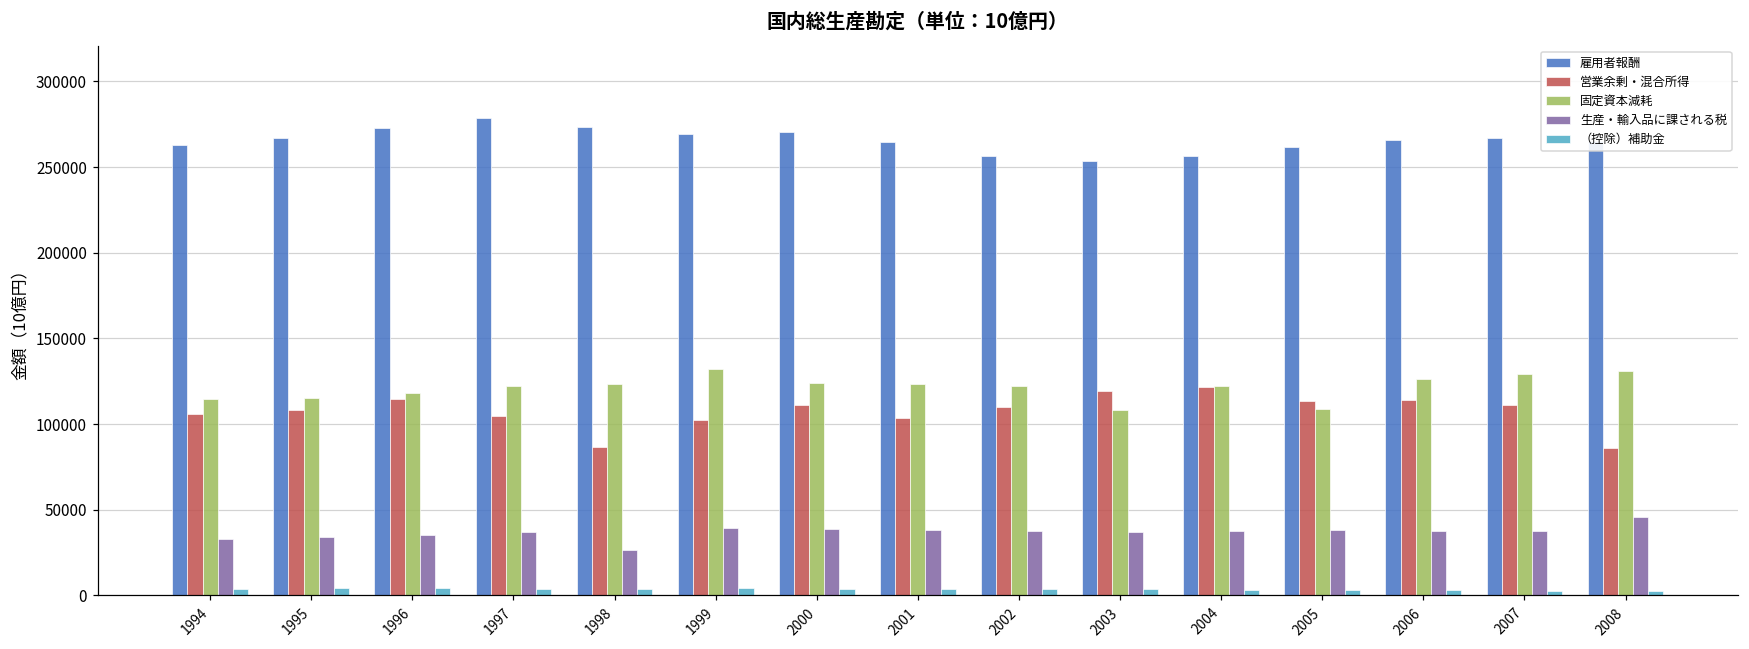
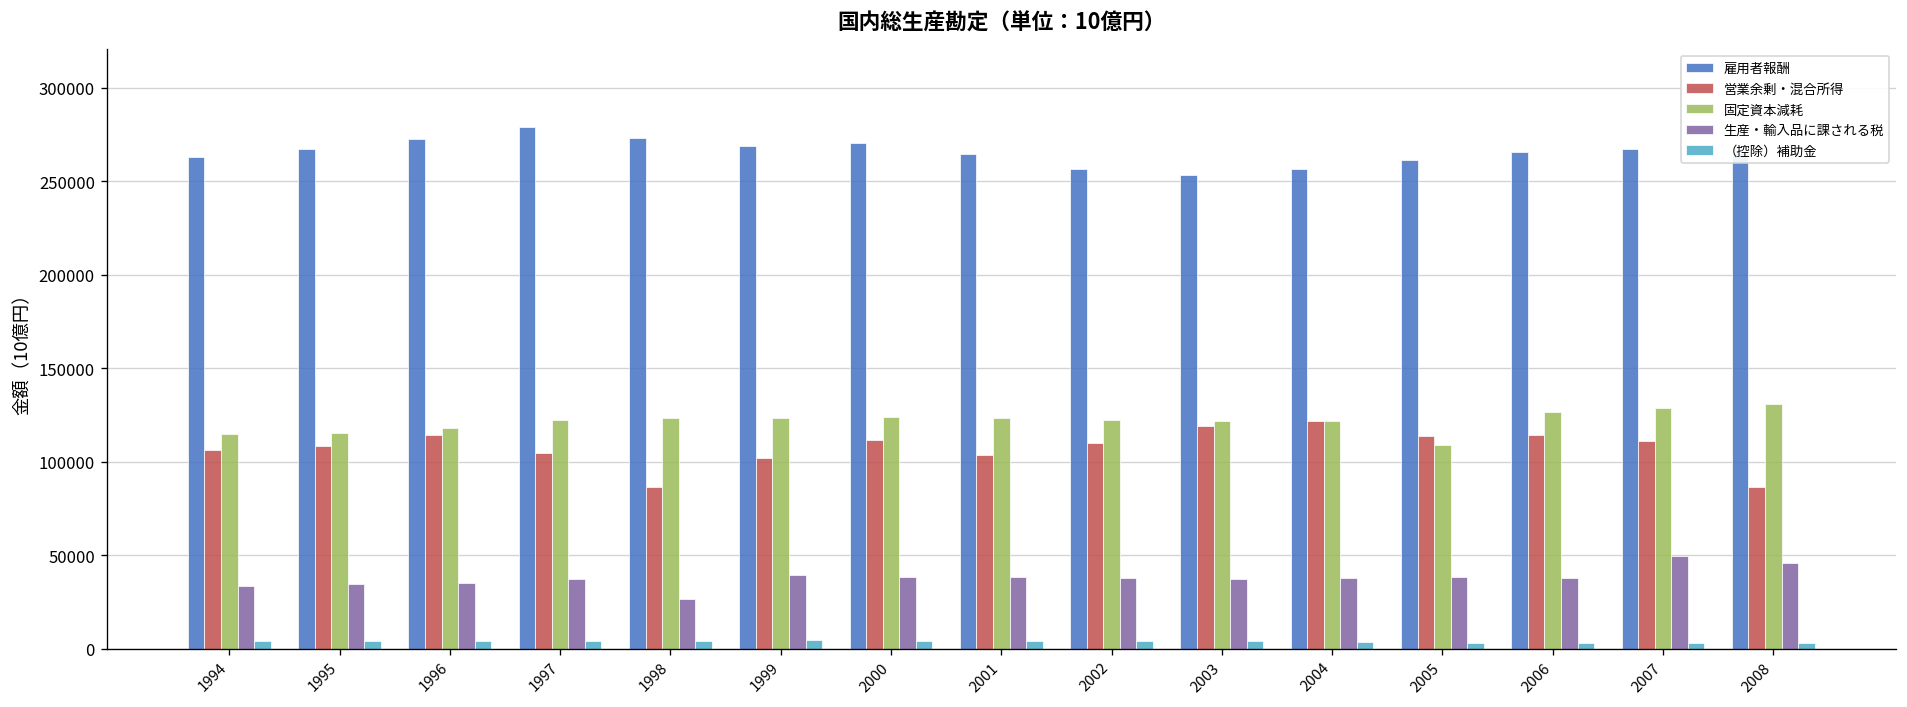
  {
    "営業余剰・混合所得": {
      "1994": 106000,
      "1995": 108000,
      "1996": 114000,
      "1997": 105000,
      "1998": 86000,
      "1999": 102000,
      "2000": 111000,
      "2001": 103000,
      "2002": 110000,
      "2003": 119000,
      "2004": 122000,
      "2005": 114000,
      "2006": 114000,
      "2007": 111000,
      "2008": 86000
    },
    "固定資本減耗": {
      "1994": 115000,
      "1995": 115000,
      "1996": 118000,
      "1997": 122000,
      "1998": 124000,
-     "1999": 132000,
+     "1999": 123000,
      "2000": 124000,
      "2001": 123000,
      "2002": 122000,
-     "2003": 108000,
+     "2003": 122000,
      "2004": 122000,
      "2005": 109000,
      "2006": 126000,
      "2007": 129000,
      "2008": 131000
    },
    "生産・輸入品に課される税": {
      "1994": 33000,
      "1995": 34000,
      "1996": 35000,
      "1997": 37000,
      "1998": 26000,
      "1999": 39000,
      "2000": 38000,
      "2001": 38000,
      "2002": 38000,
      "2003": 37000,
      "2004": 38000,
      "2005": 38000,
      "2006": 38000,
-     "2007": 37000,
+     "2007": 50000,
      "2008": 46000
    }
  }
